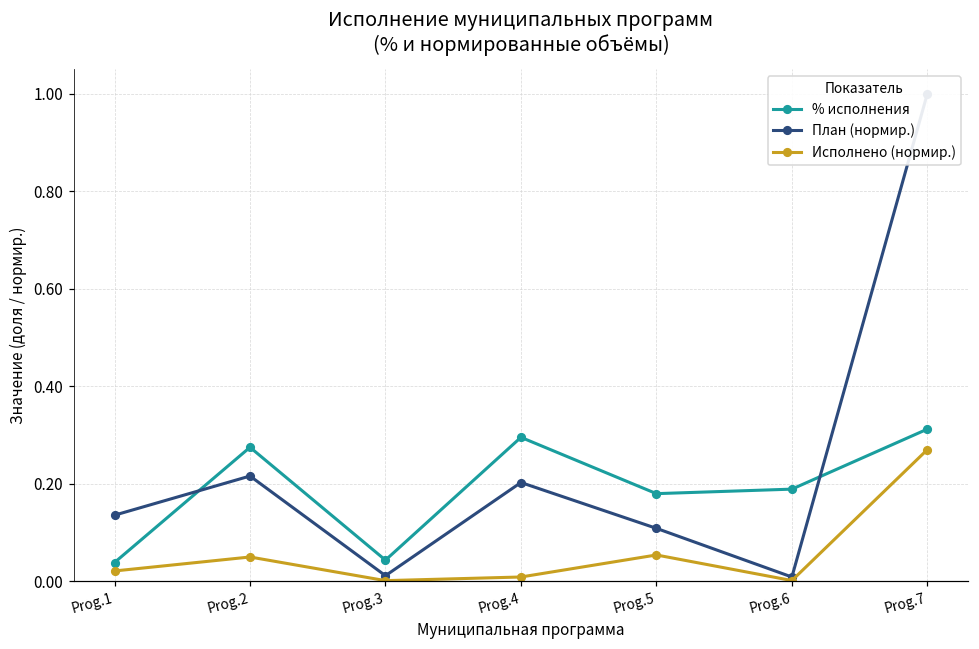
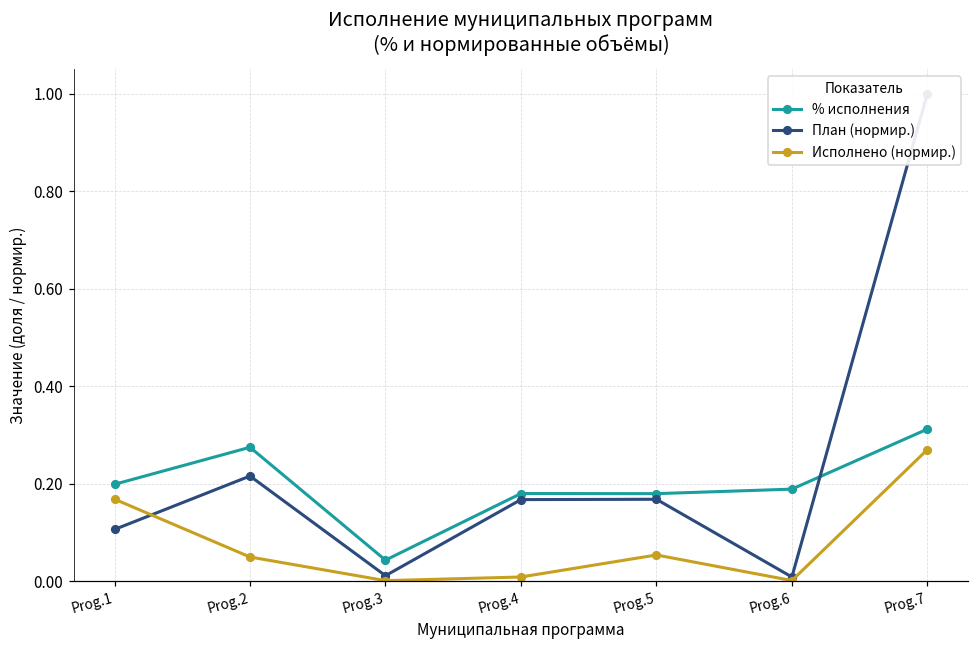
  {
    "% исполнения": {
-     "Prog.1": 0.04,
+     "Prog.1": 0.20,
      "Prog.2": 0.27,
      "Prog.3": 0.04,
-     "Prog.4": 0.30,
+     "Prog.4": 0.18,
      "Prog.5": 0.18,
      "Prog.6": 0.19,
      "Prog.7": 0.31
    },
    "План (нормир.)": {
-     "Prog.1": 0.14,
+     "Prog.1": 0.11,
      "Prog.2": 0.22,
      "Prog.3": 0.01,
-     "Prog.4": 0.20,
-     "Prog.5": 0.11,
+     "Prog.4": 0.17,
+     "Prog.5": 0.17,
      "Prog.6": 0.01
    },
    "Исполнено (нормир.)": {
-     "Prog.1": 0.02,
+     "Prog.1": 0.17,
      "Prog.2": 0.05,
      "Prog.3": 0.00,
      "Prog.4": 0.01,
      "Prog.5": 0.05,
      "Prog.6": 0.00,
      "Prog.7": 0.27
    }
  }
